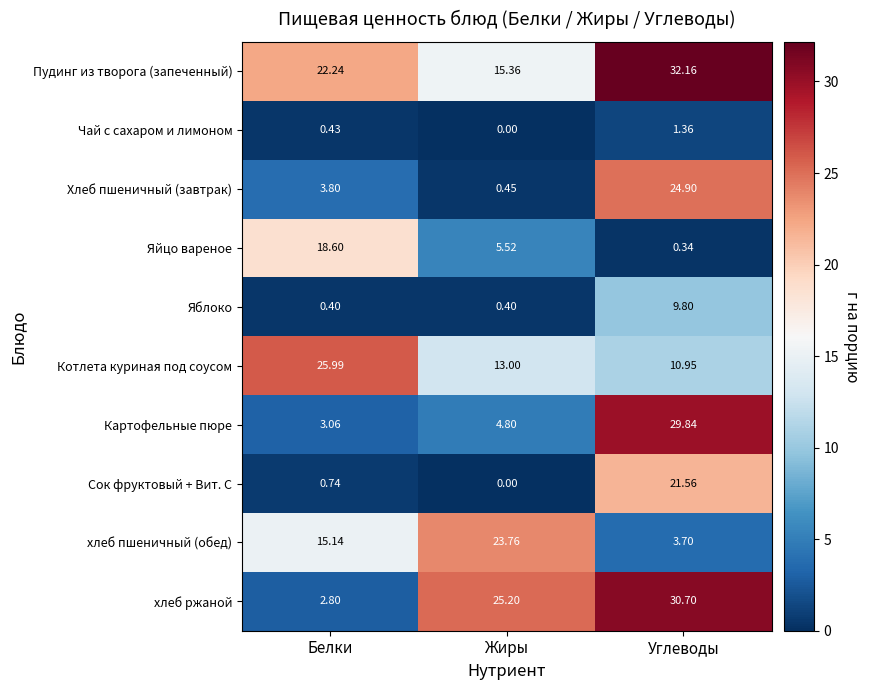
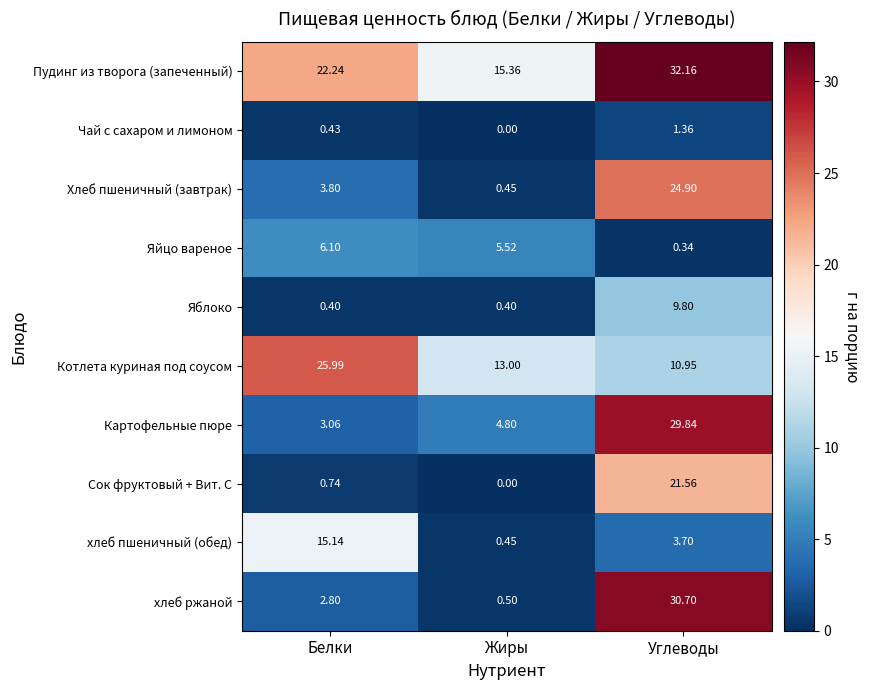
  {
    "Пудинг из творога (запеченный)": {
      "Белки": 22.24,
      "Жиры": 15.36,
      "Углеводы": 32.16
    },
    "Чай с сахаром и лимоном": {
      "Белки": 0.43,
      "Жиры": 0.00,
      "Углеводы": 1.36
    },
    "Хлеб пшеничный (завтрак)": {
      "Белки": 3.80,
      "Жиры": 0.45,
      "Углеводы": 24.90
    },
    "Яйцо вареное": {
-     "Белки": 18.60,
+     "Белки": 6.10,
      "Жиры": 5.52,
      "Углеводы": 0.34
    },
    "Яблоко": {
      "Белки": 0.40,
      "Жиры": 0.40,
      "Углеводы": 9.80
    },
    "Котлета куриная под соусом": {
      "Белки": 25.99,
      "Жиры": 13.00,
      "Углеводы": 10.95
    },
    "Картофельные пюре": {
      "Белки": 3.06,
      "Жиры": 4.80,
      "Углеводы": 29.84
    },
    "Сок фруктовый + Вит. С": {
      "Белки": 0.74,
      "Жиры": 0.00,
      "Углеводы": 21.56
    },
    "хлеб пшеничный (обед)": {
      "Белки": 15.14,
-     "Жиры": 23.76,
+     "Жиры": 0.45,
      "Углеводы": 3.70
    },
    "хлеб ржаной": {
      "Белки": 2.80,
-     "Жиры": 25.20,
+     "Жиры": 0.50,
      "Углеводы": 30.70
    }
  }
